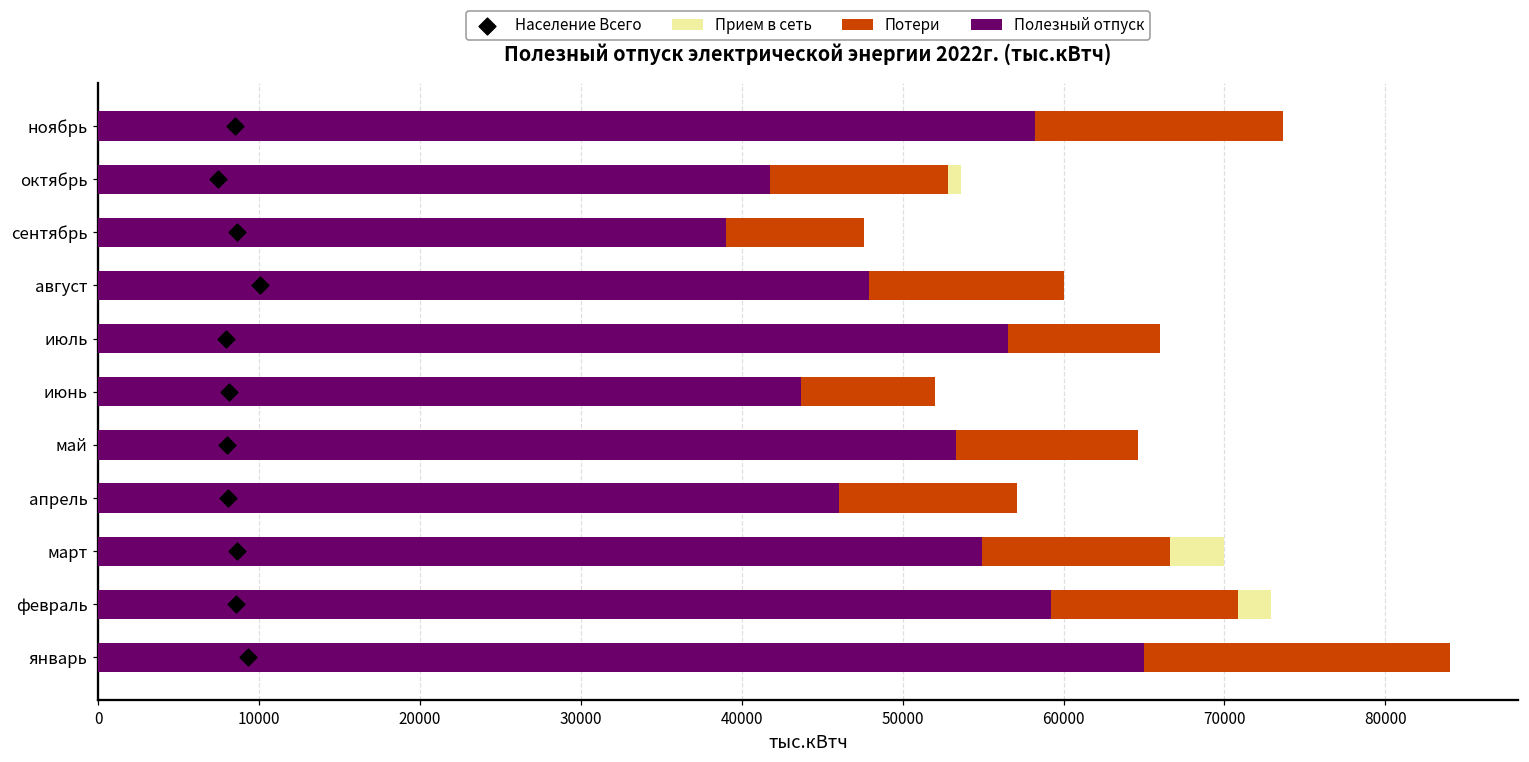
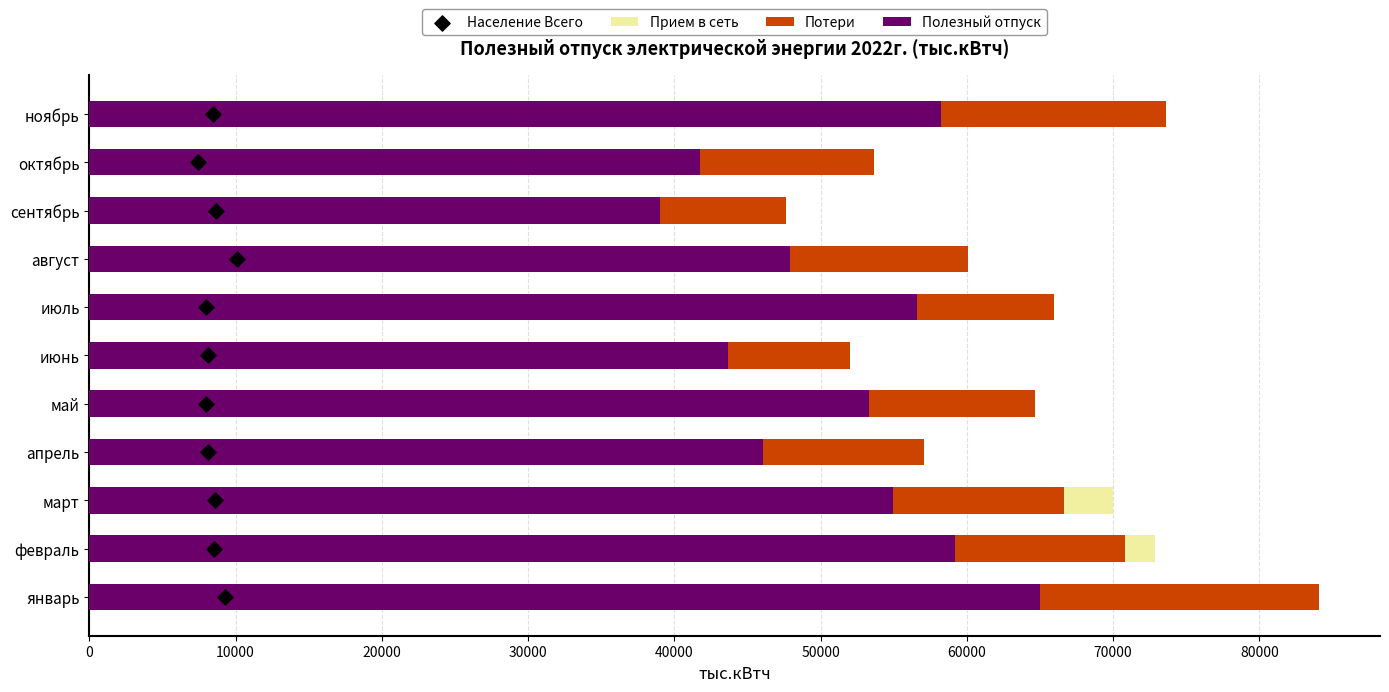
  {
    "Прием в сеть": {
-     "октябрь": 53600,
+     "октябрь": 52700,
      "август": 60100,
      "июнь": 52000,
      "май": 64600,
      "апрель": 57100,
      "март": 70000,
      "февраль": 72900,
      "январь": 84000
    },
    "Потери": {
      "ноябрь": 15400,
-     "октябрь": 11100,
+     "октябрь": 11900,
      "сентябрь": 8600,
      "август": 12100,
      "июль": 9400,
      "июнь": 8400,
      "май": 11300,
      "апрель": 11000,
      "январь": 19000
    }
  }
